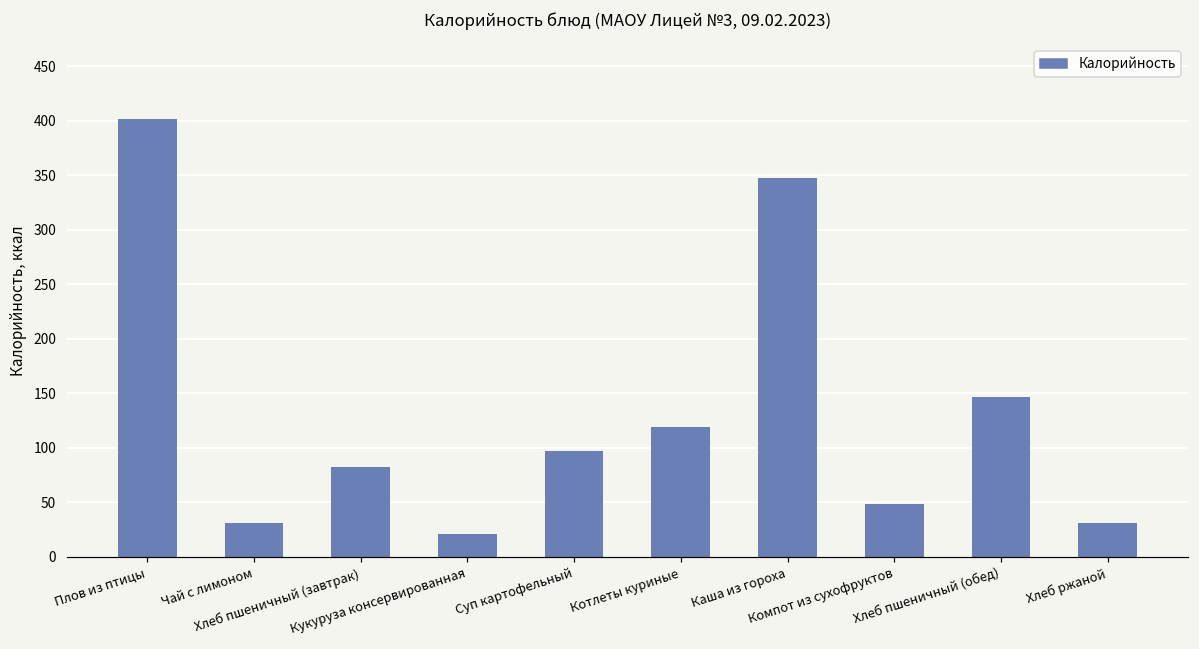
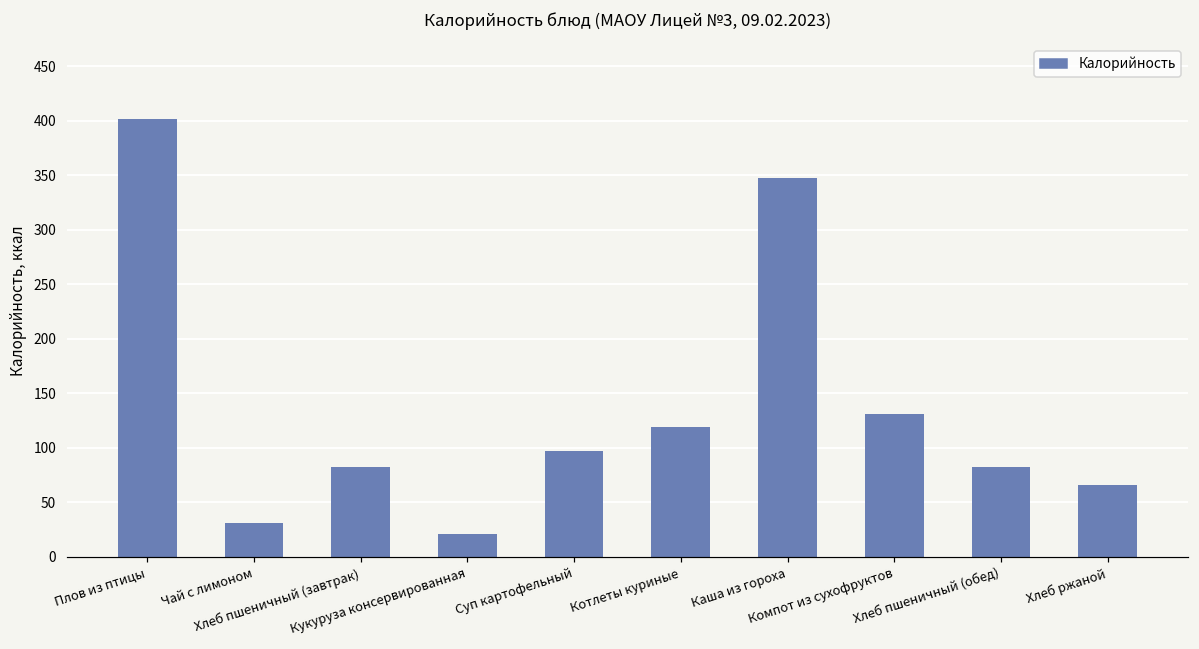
  {
    "Плов из птицы": 400,
    "Чай с лимоном": 30,
    "Хлеб пшеничный (завтрак)": 80,
    "Кукуруза консервированная": 20,
    "Суп картофельный": 100,
    "Котлеты куриные": 120,
    "Каша из гороха": 350,
-   "Компот из сухофруктов": 50,
-   "Хлеб пшеничный (обед)": 150,
-   "Хлеб ржаной": 30
+   "Компот из сухофруктов": 130,
+   "Хлеб пшеничный (обед)": 80,
+   "Хлеб ржаной": 70
  }
